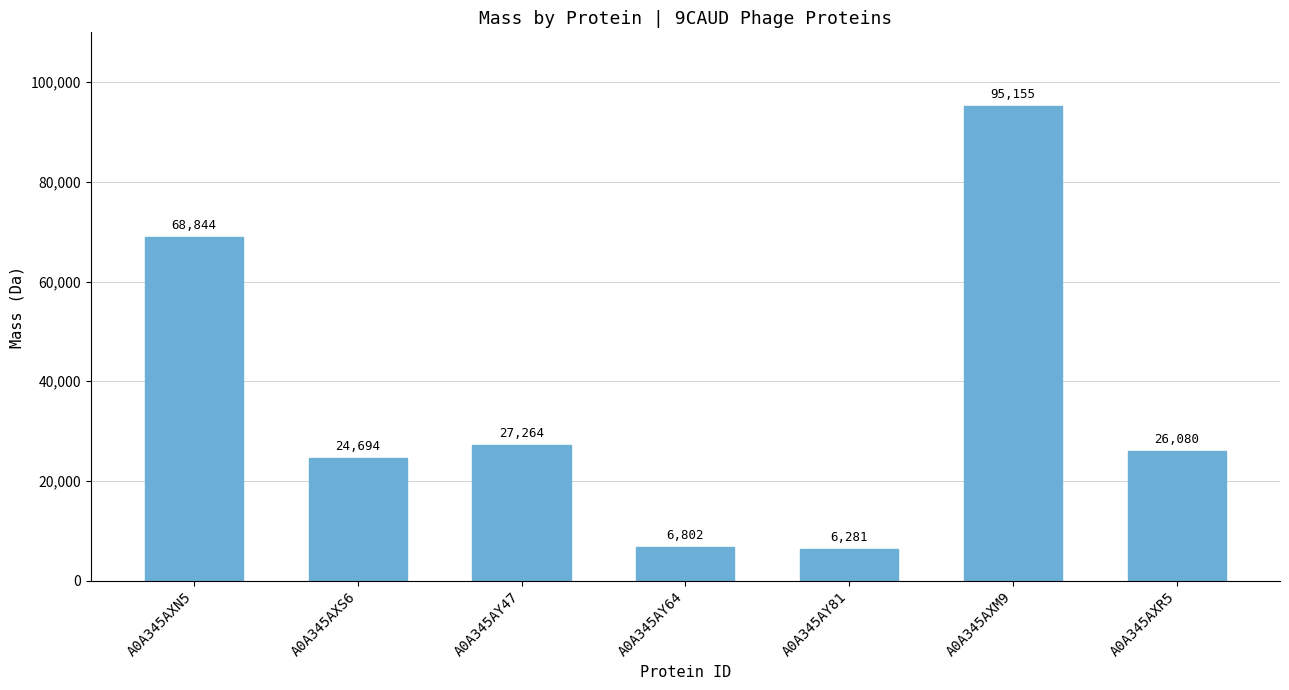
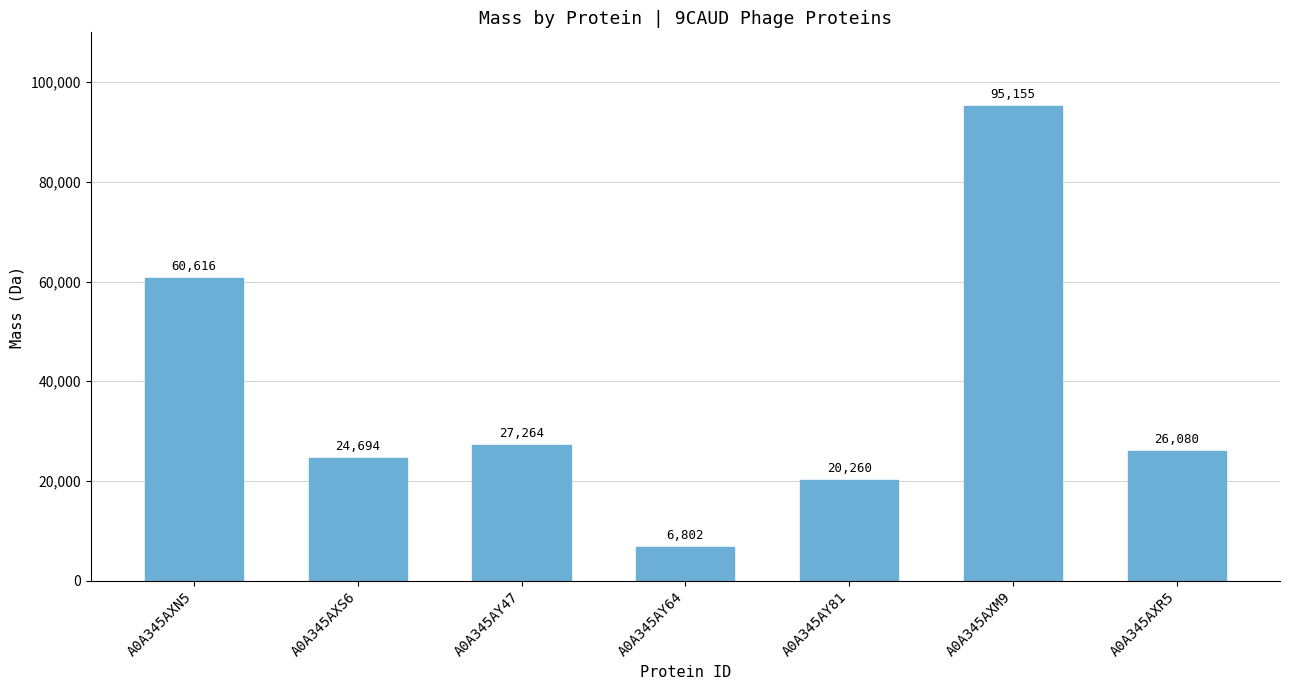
  {
-   "A0A345AXN5": "68,844",
+   "A0A345AXN5": "60,616",
    "A0A345AXS6": "24,694",
    "A0A345AY47": "27,264",
    "A0A345AY64": "6,802",
-   "A0A345AY81": "6,281",
+   "A0A345AY81": "20,260",
    "A0A345AXM9": "95,155",
    "A0A345AXR5": "26,080"
  }
